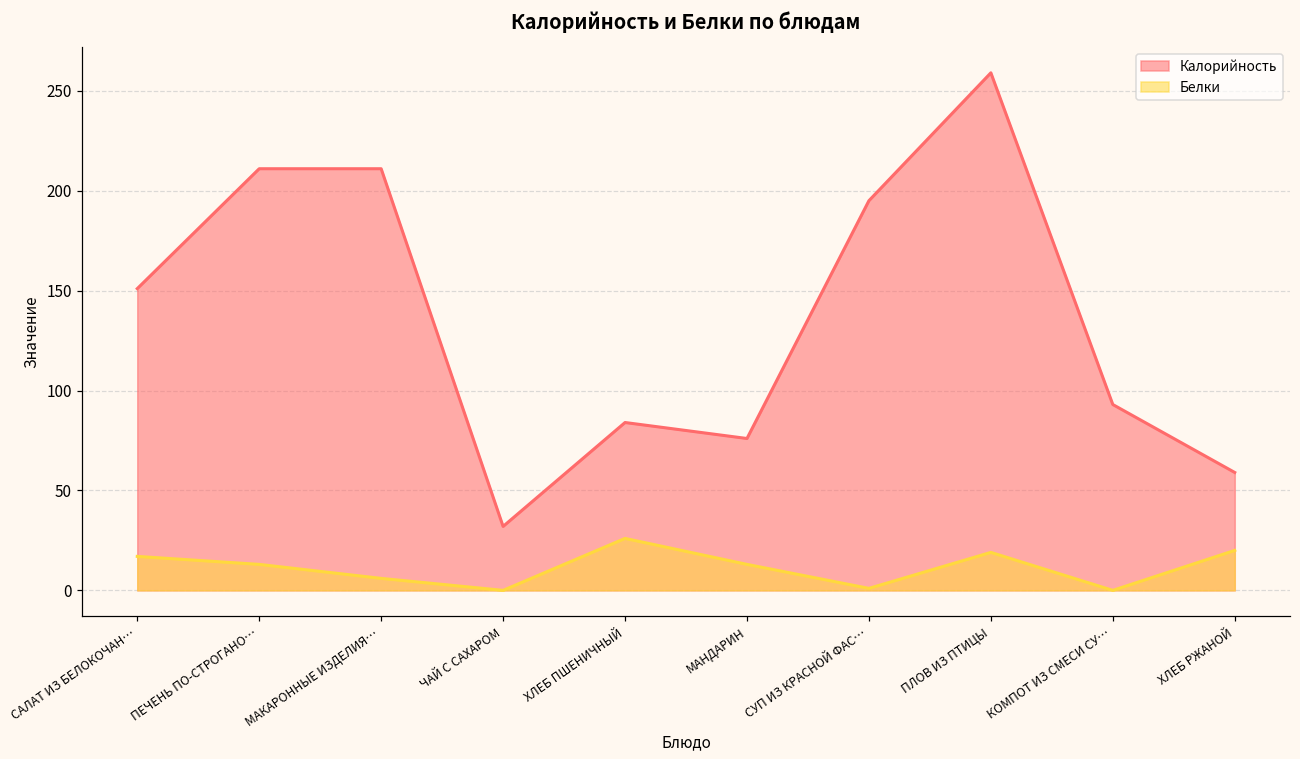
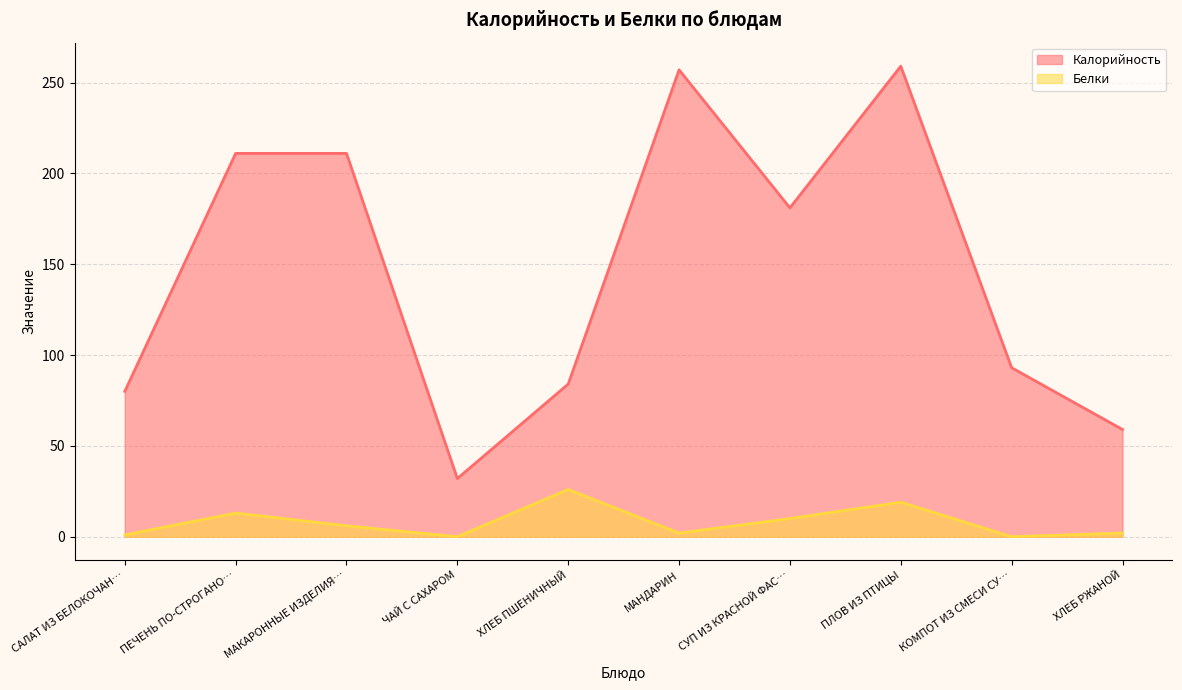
  {
    "Калорийность": {
-     "САЛАТ ИЗ БЕЛОКОЧАН…": 151,
+     "САЛАТ ИЗ БЕЛОКОЧАН…": 80,
      "ПЕЧЕНЬ ПО-СТРОГАНО…": 211,
      "МАКАРОННЫЕ ИЗДЕЛИЯ…": 211,
      "ЧАЙ С САХАРОМ": 32,
      "ХЛЕБ ПШЕНИЧНЫЙ": 84,
-     "МАНДАРИН": 76,
-     "СУП ИЗ КРАСНОЙ ФАС…": 195,
+     "МАНДАРИН": 257,
+     "СУП ИЗ КРАСНОЙ ФАС…": 181,
      "ПЛОВ ИЗ ПТИЦЫ": 259,
      "КОМПОТ ИЗ СМЕСИ СУ…": 93,
      "ХЛЕБ РЖАНОЙ": 59
    },
    "Белки": {
-     "САЛАТ ИЗ БЕЛОКОЧАН…": 17,
+     "САЛАТ ИЗ БЕЛОКОЧАН…": 1,
      "ПЕЧЕНЬ ПО-СТРОГАНО…": 13,
      "МАКАРОННЫЕ ИЗДЕЛИЯ…": 6,
      "ЧАЙ С САХАРОМ": 0,
      "ХЛЕБ ПШЕНИЧНЫЙ": 26,
-     "МАНДАРИН": 13,
-     "СУП ИЗ КРАСНОЙ ФАС…": 1,
+     "МАНДАРИН": 2,
+     "СУП ИЗ КРАСНОЙ ФАС…": 10,
      "ПЛОВ ИЗ ПТИЦЫ": 19,
      "КОМПОТ ИЗ СМЕСИ СУ…": 0,
-     "ХЛЕБ РЖАНОЙ": 20
+     "ХЛЕБ РЖАНОЙ": 2
    }
  }
